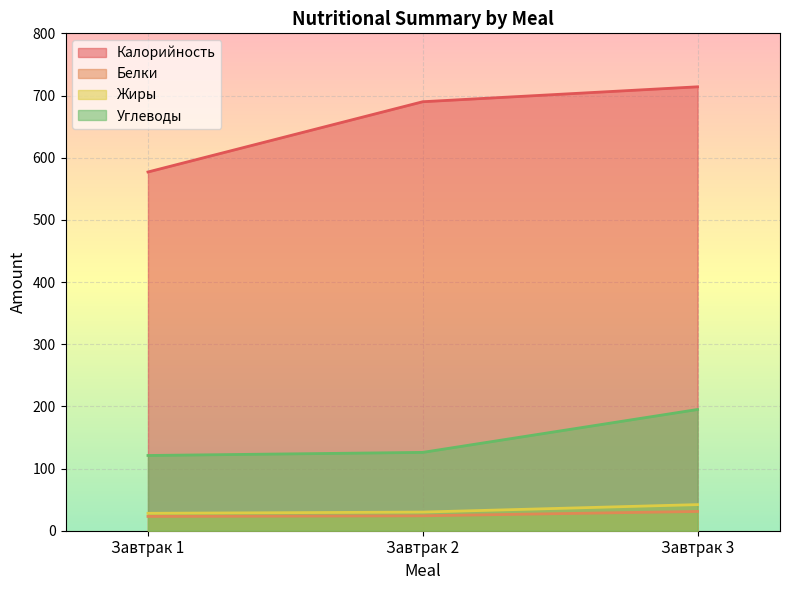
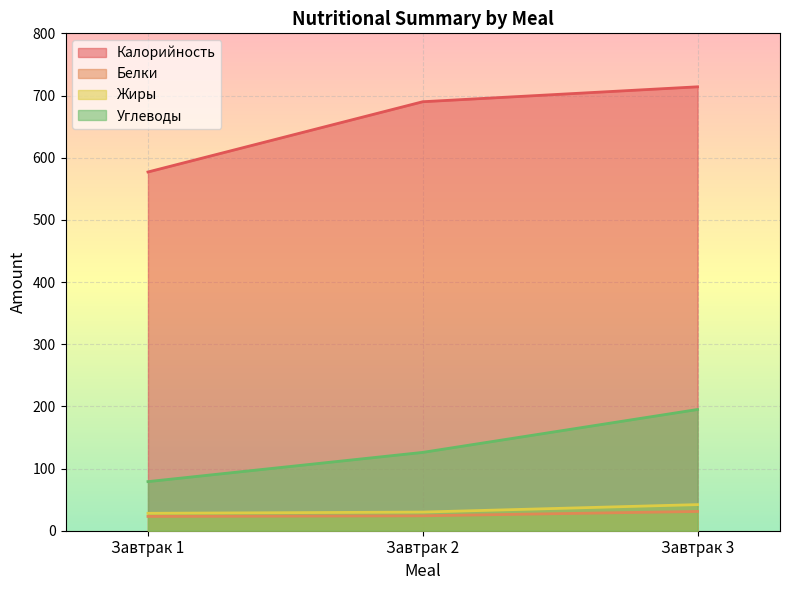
  {
    "Углеводы": {
-     "Завтрак 1": 120,
+     "Завтрак 1": 80,
      "Завтрак 2": 130,
      "Завтрак 3": 200
    }
  }
